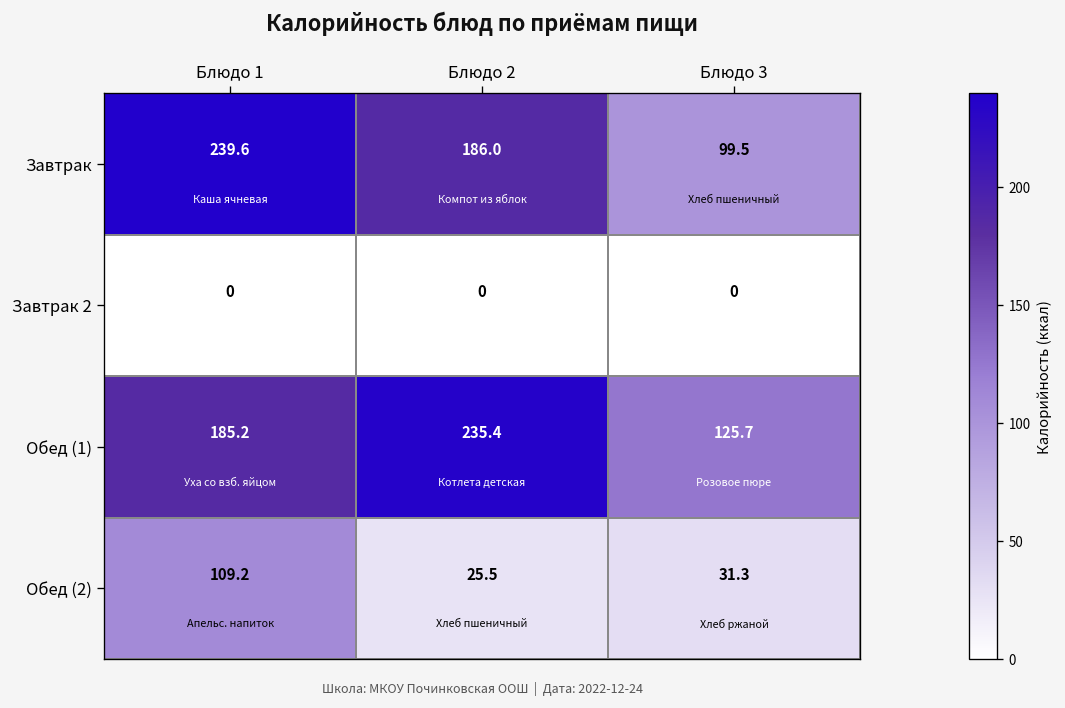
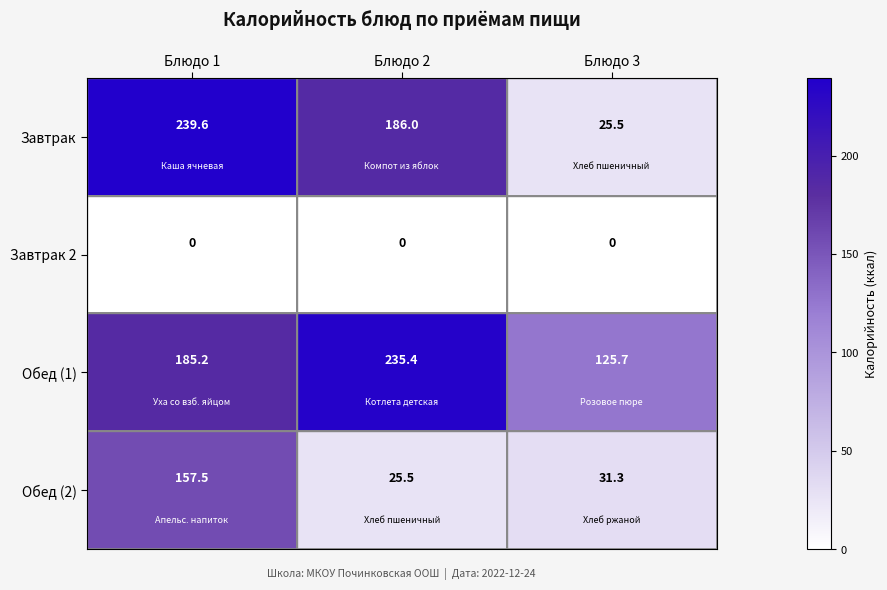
  {
    "Завтрак": {
-     "Блюдо 3": 99.5
+     "Блюдо 3": 25.5
    },
    "Завтрак 2": {
      "Блюдо 1": 0,
      "Блюдо 2": 0,
      "Блюдо 3": 0
    },
    "Обед (2)": {
-     "Блюдо 1": 109.2
+     "Блюдо 1": 157.5
    }
  }
